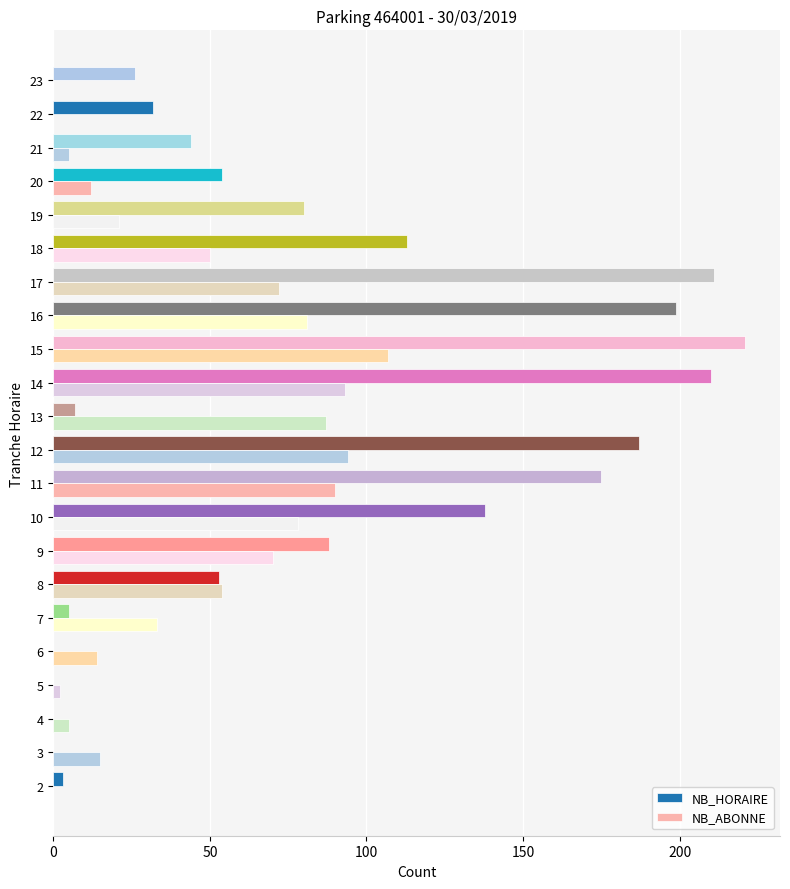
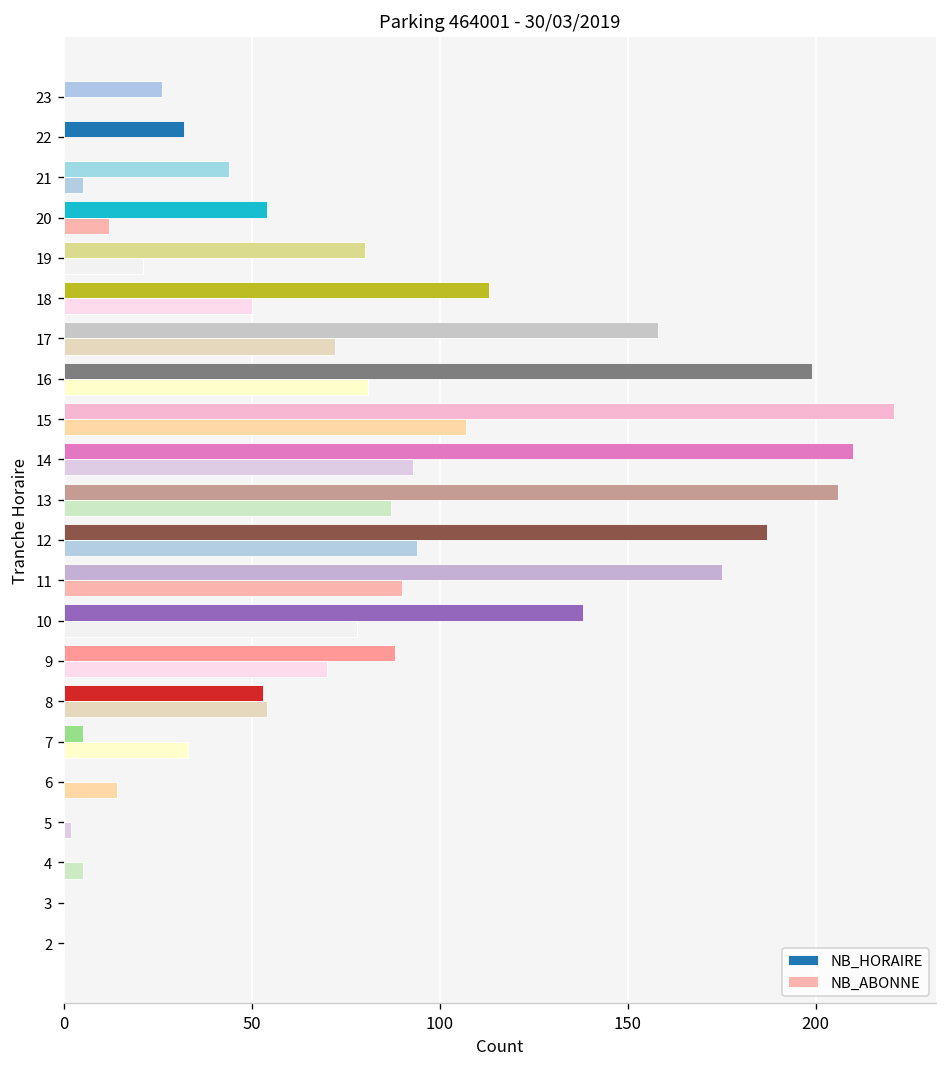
  {
    "NB_HORAIRE": {
      "23": 26,
      "22": 32,
      "21": 44,
      "20": 54,
      "19": 80,
      "18": 113,
-     "17": 211,
+     "17": 158,
      "16": 199,
      "15": 221,
      "14": 210,
-     "13": 7,
+     "13": 206,
      "12": 187,
      "11": 175,
      "10": 138,
      "9": 88,
      "8": 53,
      "7": 5,
      "6": 0,
      "5": 0,
      "4": 0,
      "3": 0,
-     "2": 3
+     "2": 0
    },
    "NB_ABONNE": {
      "23": 0,
      "22": 0,
      "21": 5,
      "20": 12,
      "19": 21,
      "18": 50,
      "17": 72,
      "16": 81,
      "15": 107,
      "14": 93,
      "13": 87,
      "12": 94,
      "11": 90,
      "10": 78,
      "9": 70,
      "8": 54,
      "7": 33,
      "6": 14,
      "5": 2,
      "4": 5,
-     "3": 15,
+     "3": 0,
      "2": 0
    }
  }
